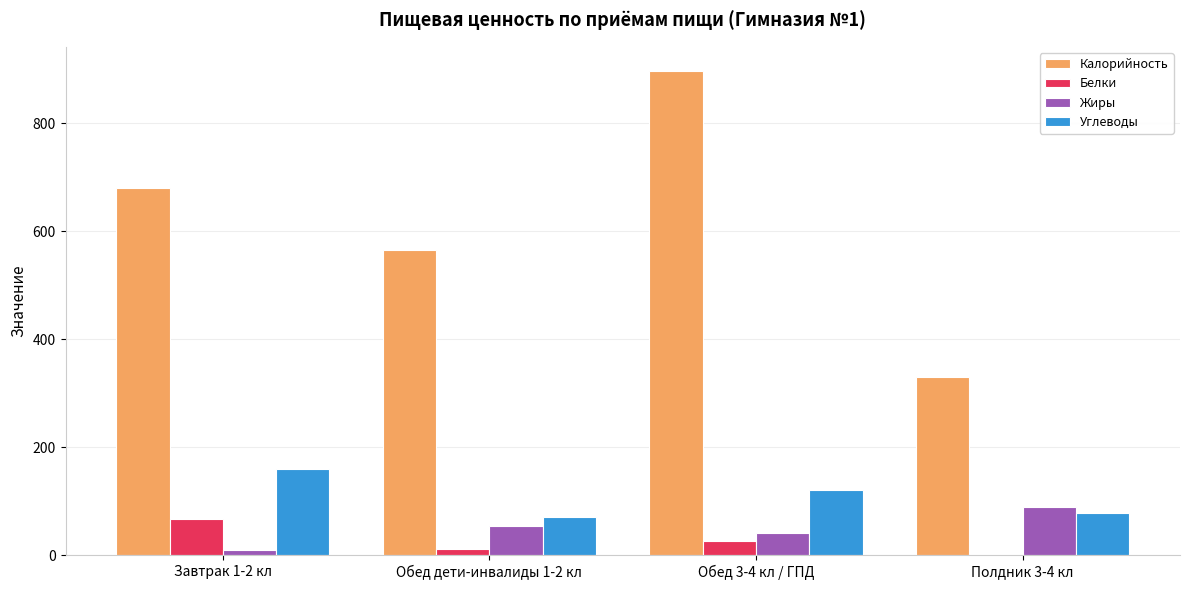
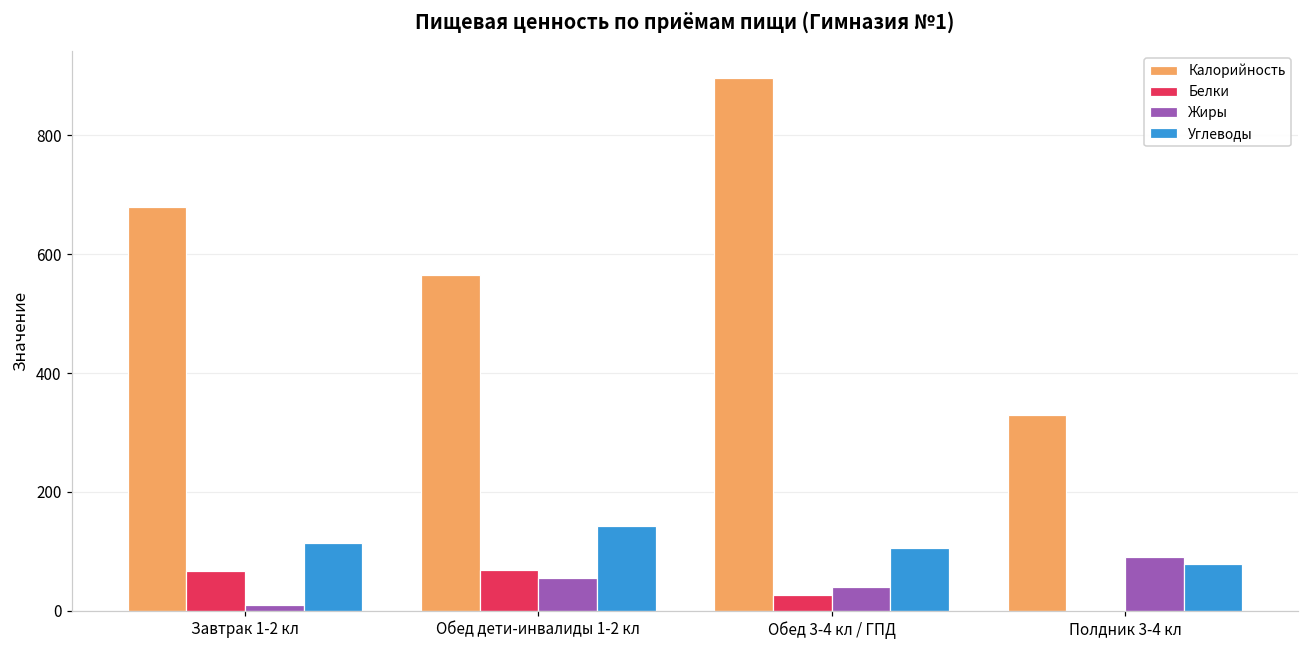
  {
    "Калорийность": {
      "Завтрак 1-2 кл": 680,
      "Обед дети-инвалиды 1-2 кл": 560,
      "Обед 3-4 кл / ГПД": 900,
      "Полдник 3-4 кл": 330
    },
    "Белки": {
      "Завтрак 1-2 кл": 70,
-     "Обед дети-инвалиды 1-2 кл": 10,
+     "Обед дети-инвалиды 1-2 кл": 70,
      "Обед 3-4 кл / ГПД": 30
    },
    "Жиры": {
      "Завтрак 1-2 кл": 10,
      "Обед дети-инвалиды 1-2 кл": 50,
      "Обед 3-4 кл / ГПД": 40,
      "Полдник 3-4 кл": 90
    },
    "Углеводы": {
-     "Завтрак 1-2 кл": 160,
-     "Обед дети-инвалиды 1-2 кл": 70,
-     "Обед 3-4 кл / ГПД": 120,
+     "Завтрак 1-2 кл": 110,
+     "Обед дети-инвалиды 1-2 кл": 140,
+     "Обед 3-4 кл / ГПД": 100,
      "Полдник 3-4 кл": 80
    }
  }
